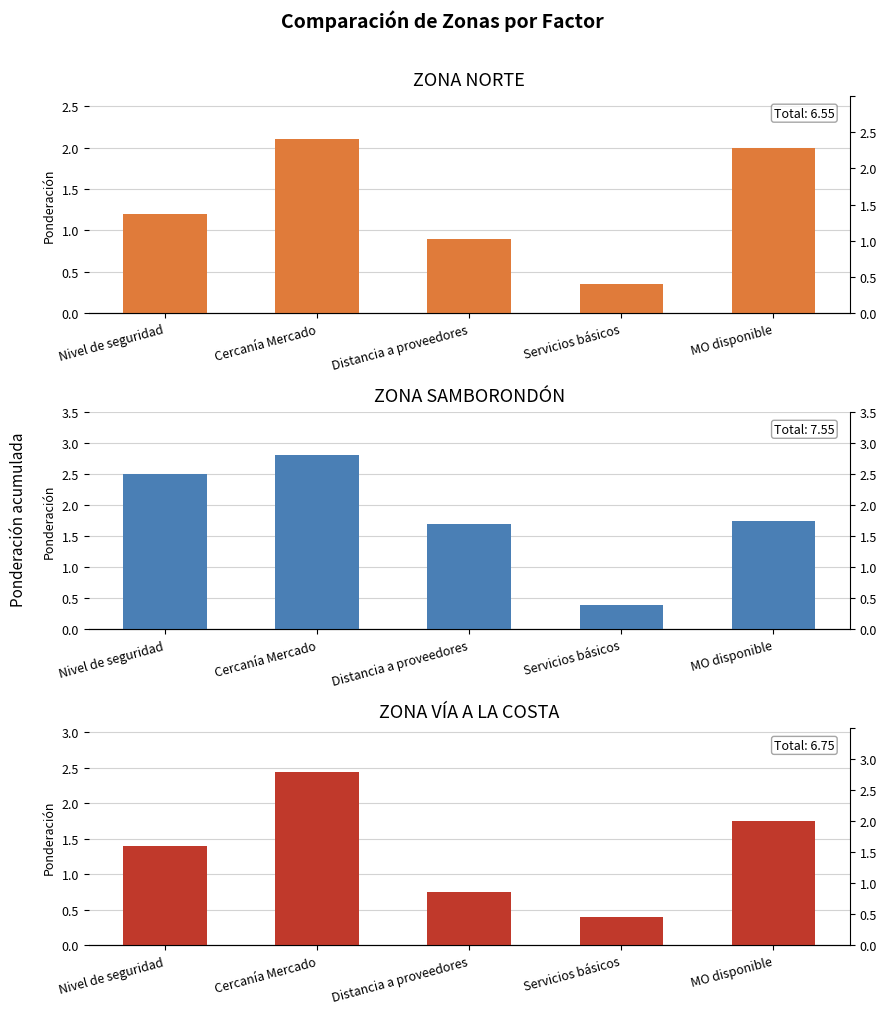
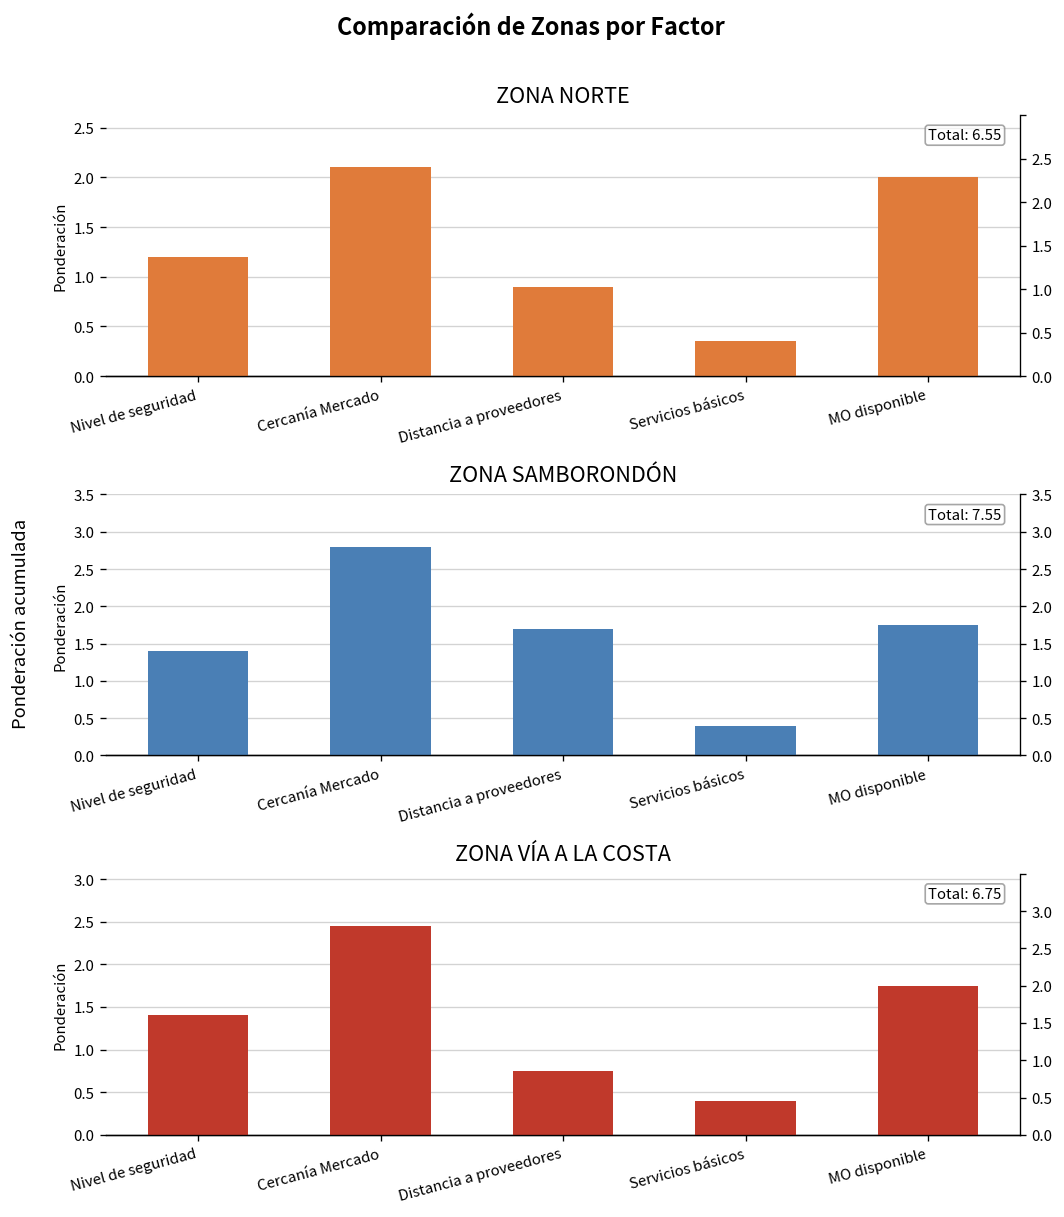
  {
    "ZONA SAMBORONDÓN": {
-     "Nivel de seguridad": 2.5,
+     "Nivel de seguridad": 1.4,
      "Cercanía Mercado": 2.8,
      "Distancia a proveedores": 1.7,
      "Servicios básicos": 0.4,
      "MO disponible": 1.8
    }
  }
